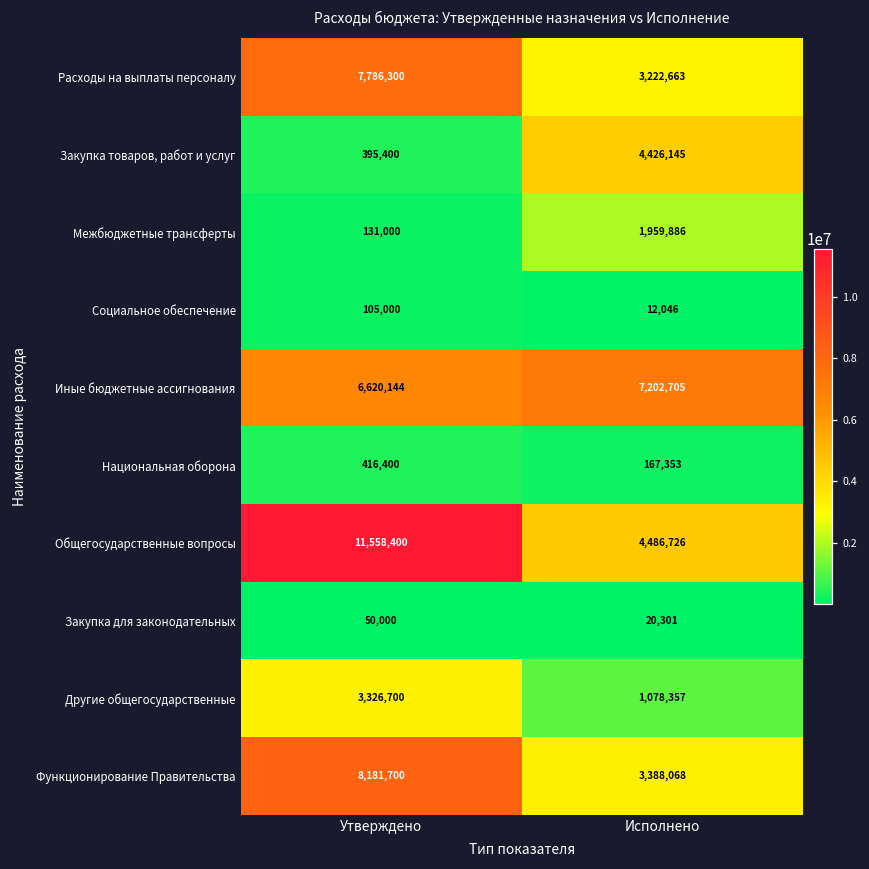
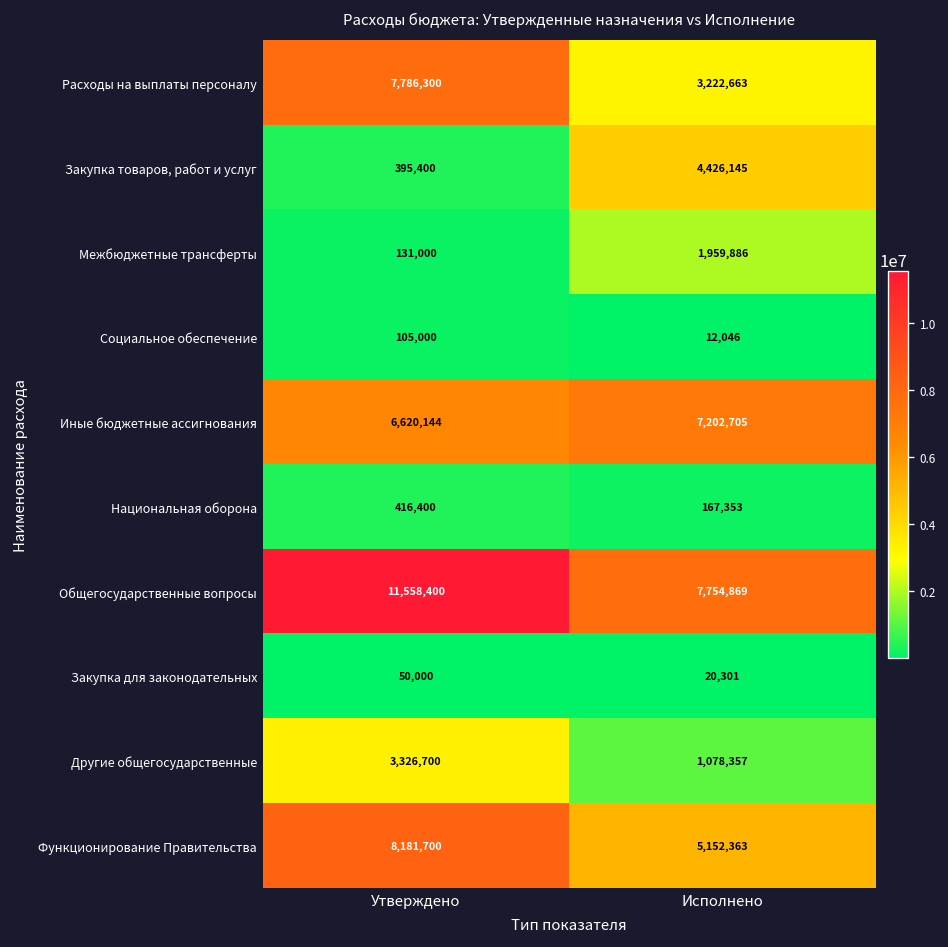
  {
    "Расходы на выплаты персоналу": {
      "Утверждено": "7,786,300",
      "Исполнено": "3,222,663"
    },
    "Закупка товаров, работ и услуг": {
      "Утверждено": "395,400",
      "Исполнено": "4,426,145"
    },
    "Межбюджетные трансферты": {
      "Утверждено": "131,000",
      "Исполнено": "1,959,886"
    },
    "Социальное обеспечение": {
      "Утверждено": "105,000",
      "Исполнено": "12,046"
    },
    "Иные бюджетные ассигнования": {
      "Утверждено": "6,620,144",
      "Исполнено": "7,202,705"
    },
    "Национальная оборона": {
      "Утверждено": "416,400",
      "Исполнено": "167,353"
    },
    "Общегосударственные вопросы": {
      "Утверждено": "11,558,400",
-     "Исполнено": "4,486,726"
+     "Исполнено": "7,754,869"
    },
    "Закупка для законодательных": {
      "Утверждено": "50,000",
      "Исполнено": "20,301"
    },
    "Другие общегосударственные": {
      "Утверждено": "3,326,700",
      "Исполнено": "1,078,357"
    },
    "Функционирование Правительства": {
      "Утверждено": "8,181,700",
-     "Исполнено": "3,388,068"
+     "Исполнено": "5,152,363"
    }
  }
